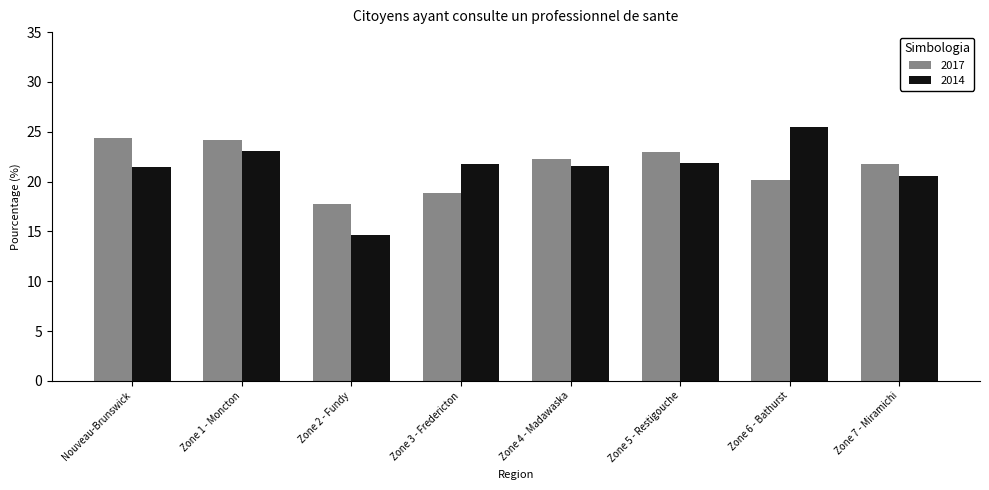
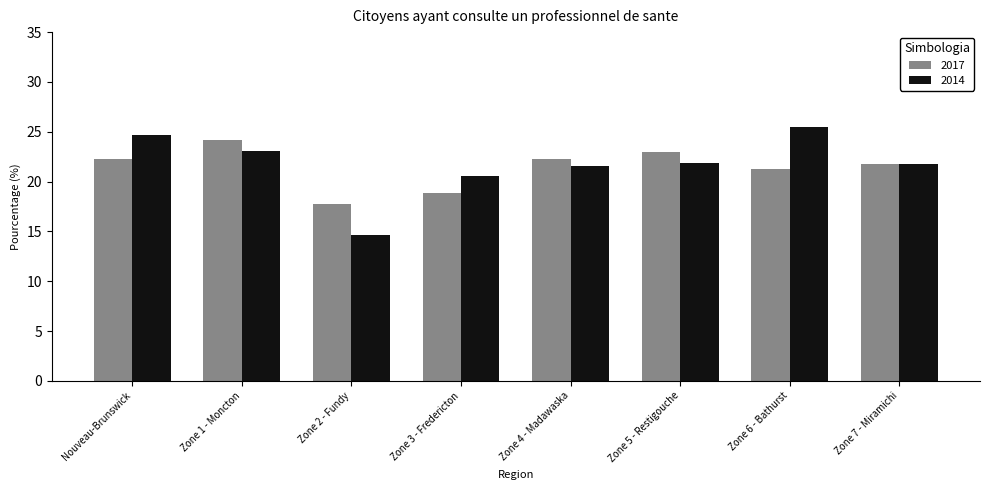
  {
    "2017": {
-     "Nouveau-Brunswick": 24,
+     "Nouveau-Brunswick": 22,
      "Zone 1 - Moncton": 24,
      "Zone 2 - Fundy": 18,
      "Zone 3 - Fredericton": 19,
      "Zone 4 - Madawaska": 22,
      "Zone 5 - Restigouche": 23,
-     "Zone 6 - Bathurst": 20,
+     "Zone 6 - Bathurst": 21,
      "Zone 7 - Miramichi": 22
    },
    "2014": {
-     "Nouveau-Brunswick": 21,
+     "Nouveau-Brunswick": 25,
      "Zone 1 - Moncton": 23,
      "Zone 2 - Fundy": 15,
-     "Zone 3 - Fredericton": 22,
+     "Zone 3 - Fredericton": 21,
      "Zone 4 - Madawaska": 22,
      "Zone 5 - Restigouche": 22,
      "Zone 6 - Bathurst": 26,
-     "Zone 7 - Miramichi": 21
+     "Zone 7 - Miramichi": 22
    }
  }
